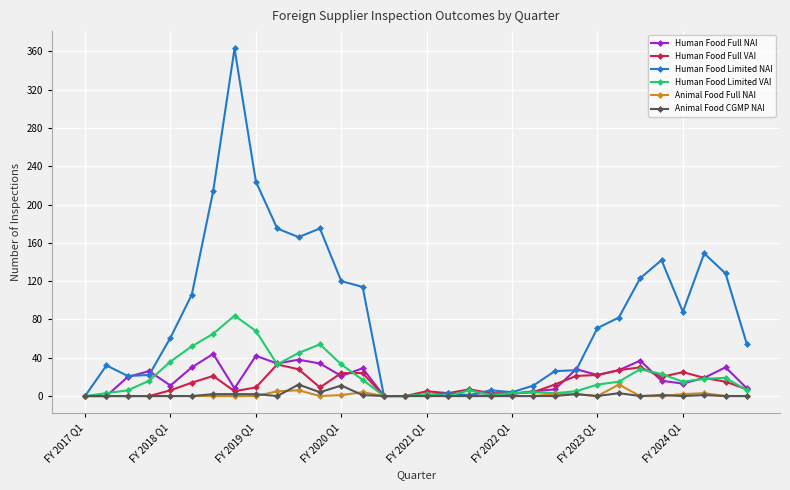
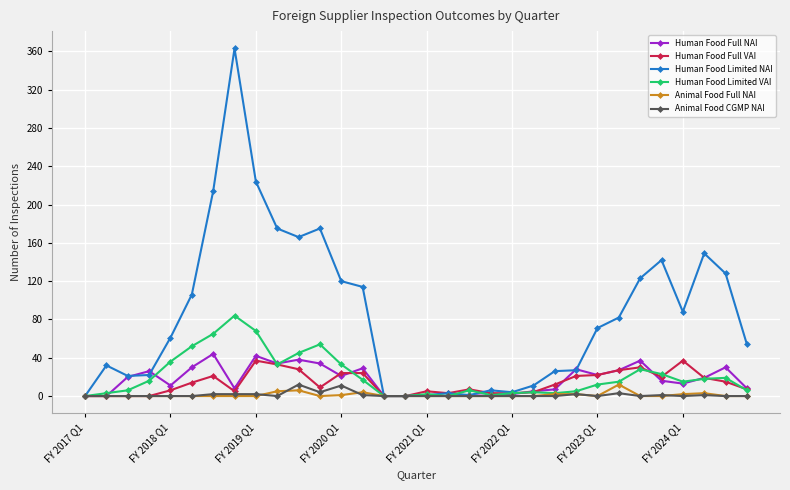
  {
    "Human Food Full NAI": {
      "FY 2018 Q1": 10,
      "FY 2019 Q1": 40,
      "FY 2020 Q1": 20
    },
    "Human Food Full VAI": {
      "FY 2018 Q1": 10,
-     "FY 2019 Q1": 10,
+     "FY 2019 Q1": 40,
      "FY 2020 Q1": 20,
      "FY 2021 Q1": 10,
-     "FY 2024 Q1": 30
+     "FY 2024 Q1": 40
    },
    "Human Food Limited NAI": {
      "FY 2018 Q1": 60,
      "FY 2019 Q1": 220,
      "FY 2020 Q1": 120,
      "FY 2023 Q1": 70,
      "FY 2024 Q1": 90
    },
    "Human Food Limited VAI": {
      "FY 2018 Q1": 40,
      "FY 2019 Q1": 70,
      "FY 2020 Q1": 30,
      "FY 2023 Q1": 10
    },
    "Animal Food Full NAI": {
      "FY 2020 Q1": 0
    },
    "Animal Food CGMP NAI": {
      "FY 2020 Q1": 10
    }
  }
